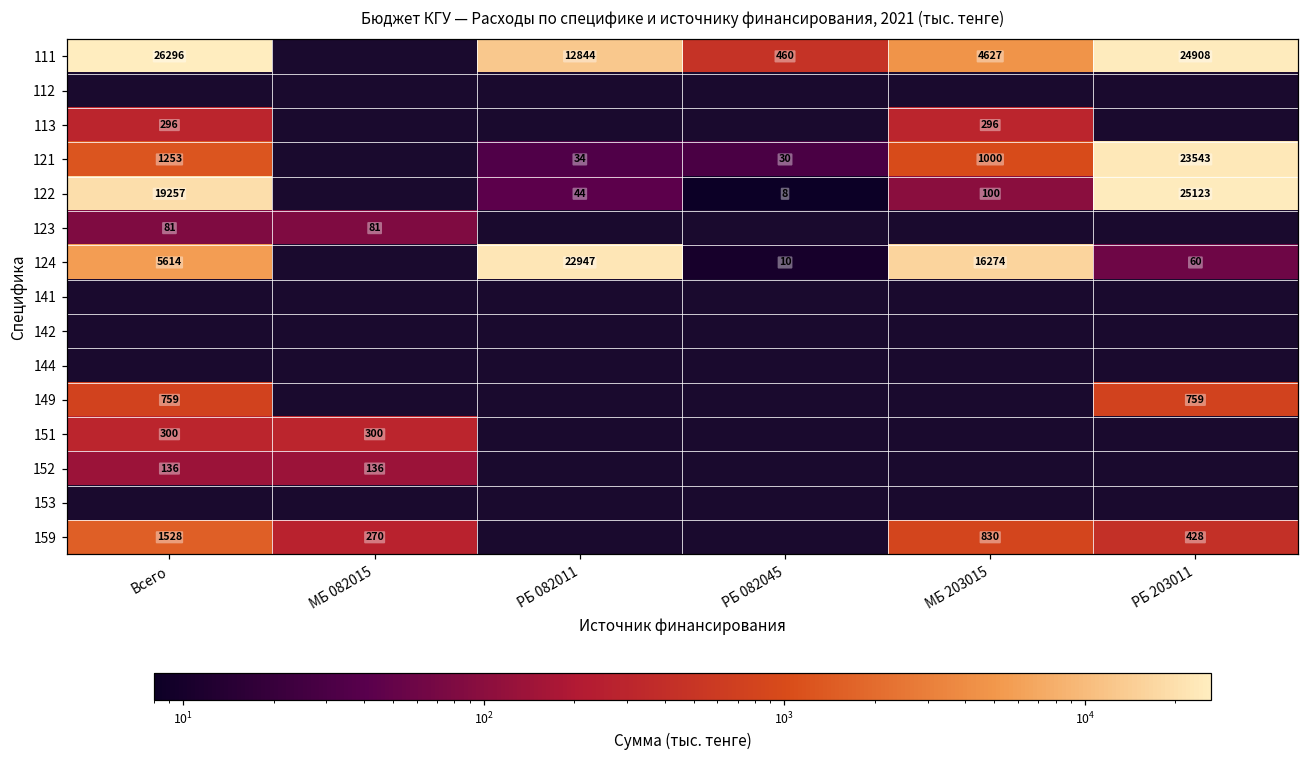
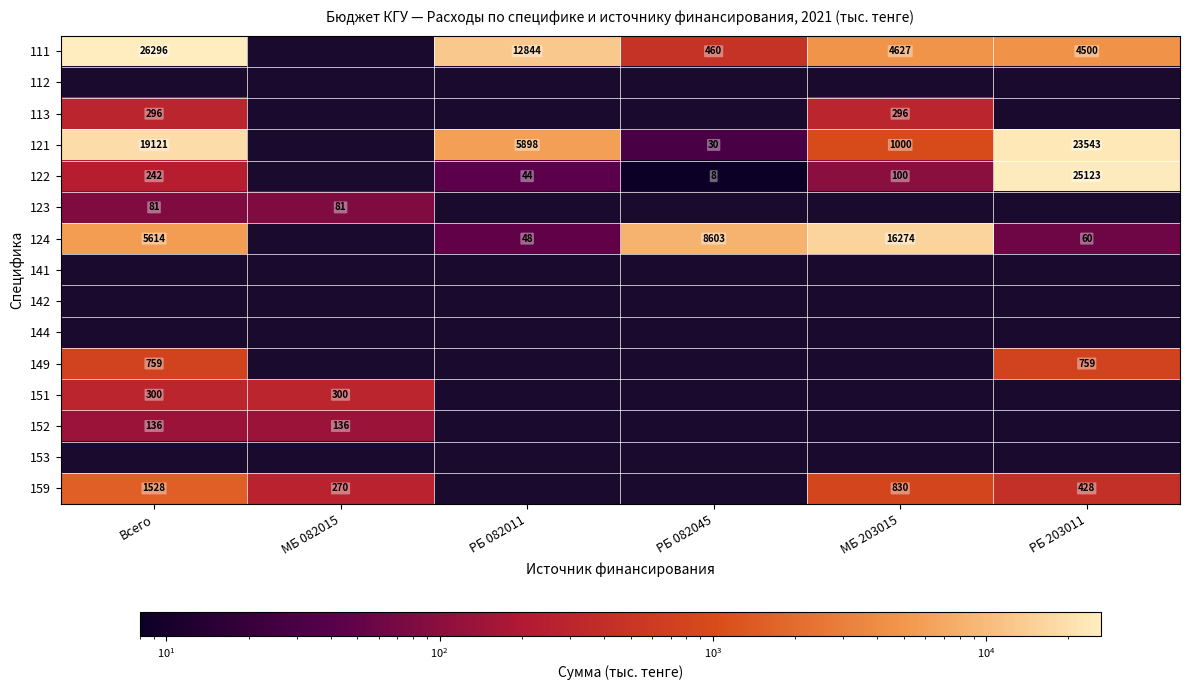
  {
    "111": {
-     "РБ 203011": 24908
+     "РБ 203011": 4500
    },
    "121": {
-     "Всего": 1253,
-     "РБ 082011": 34
+     "Всего": 19121,
+     "РБ 082011": 5898
    },
    "122": {
-     "Всего": 19257
+     "Всего": 242
    },
    "124": {
-     "РБ 082011": 22947,
-     "РБ 082045": 10
+     "РБ 082011": 48,
+     "РБ 082045": 8603
    }
  }
